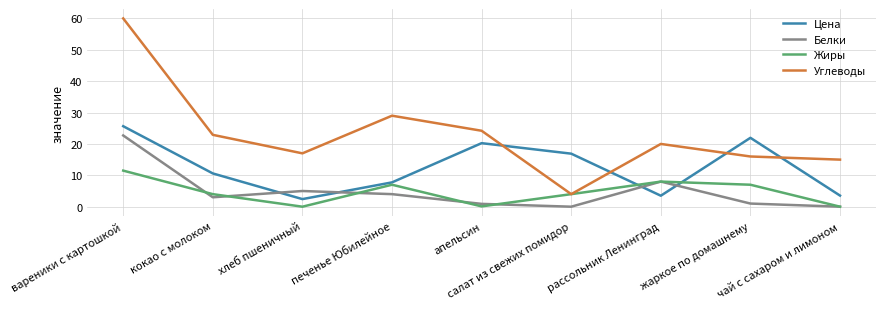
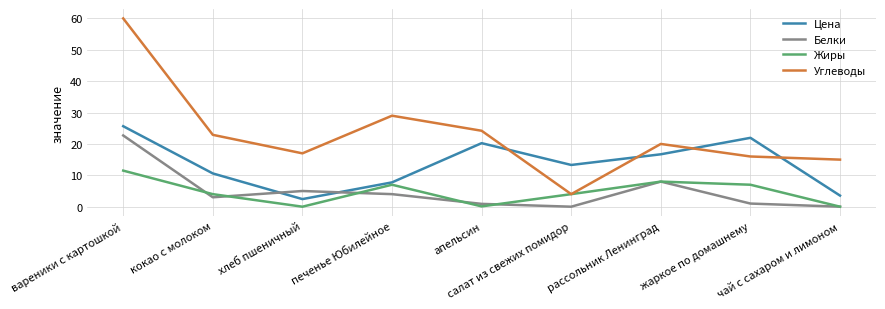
  {
    "Цена": {
      "вареники с картошкой": 26,
      "кокао с молоком": 11,
      "хлеб пшеничный": 2,
      "апельсин": 20,
-     "салат из свежих помидор": 17,
-     "рассольник Ленинград": 4,
+     "салат из свежих помидор": 13,
+     "рассольник Ленинград": 17,
      "жаркое по домашнему": 22,
      "чай с сахаром и лимоном": 4
    },
    "Белки": {
      "вареники с картошкой": 23,
      "кокао с молоком": 3,
      "хлеб пшеничный": 5,
      "печенье Юбилейное": 4,
      "салат из свежих помидор": 0,
      "жаркое по домашнему": 1
    },
    "Жиры": {
      "вареники с картошкой": 12,
      "кокао с молоком": 4,
      "хлеб пшеничный": 0,
      "жаркое по домашнему": 7
    },
    "Углеводы": {
      "вареники с картошкой": 60,
      "кокао с молоком": 23,
      "хлеб пшеничный": 17,
      "печенье Юбилейное": 29,
      "апельсин": 24,
      "рассольник Ленинград": 20,
      "жаркое по домашнему": 16,
      "чай с сахаром и лимоном": 15
    }
  }
